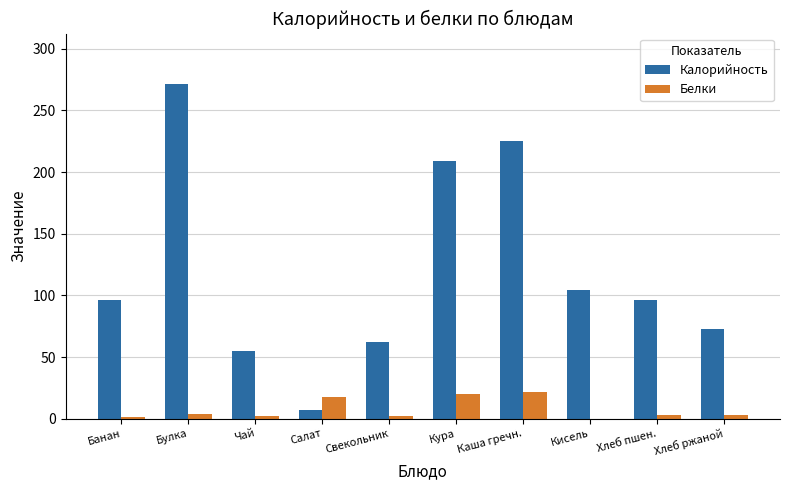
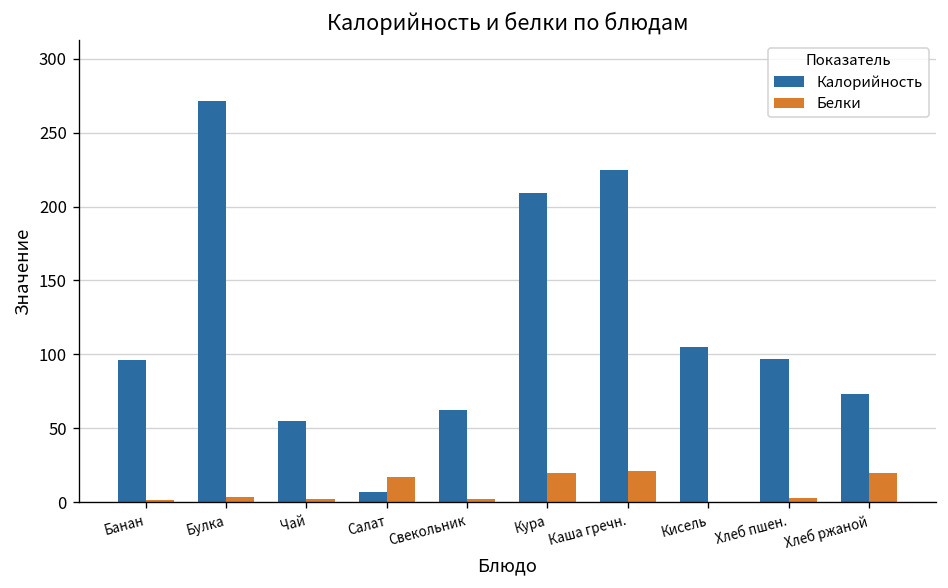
  {
    "Калорийность": {
      "Банан": 96,
      "Булка": 272,
      "Чай": 55,
      "Салат": 7,
      "Свекольник": 63,
      "Кура": 209,
      "Каша гречн.": 225,
      "Кисель": 105,
      "Хлеб пшен.": 97,
      "Хлеб ржаной": 73
    },
    "Белки": {
      "Булка": 4,
      "Салат": 17,
      "Кура": 20,
      "Каша гречн.": 21,
      "Кисель": 0,
      "Хлеб пшен.": 3,
-     "Хлеб ржаной": 3
+     "Хлеб ржаной": 20
    }
  }
